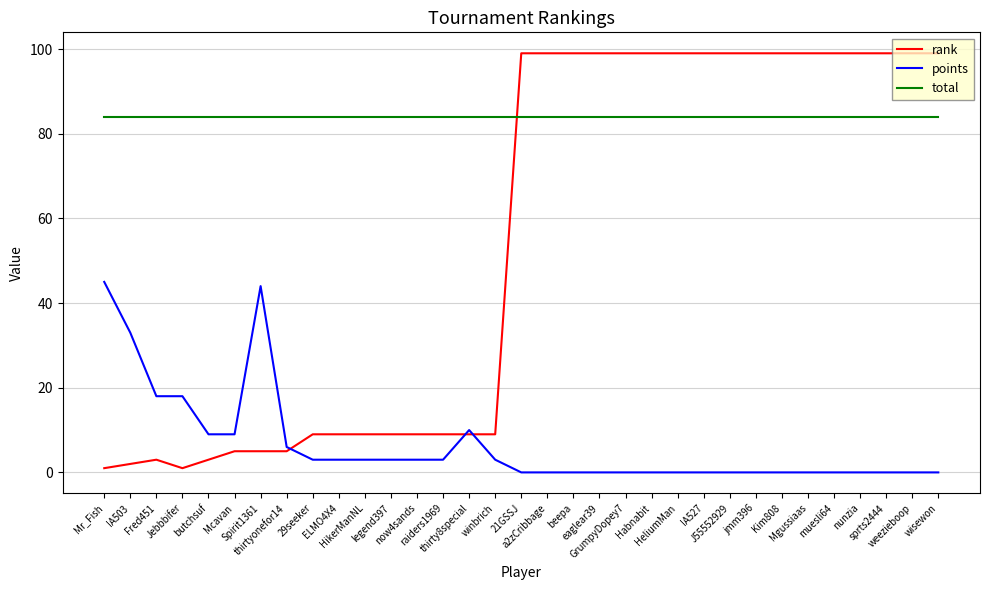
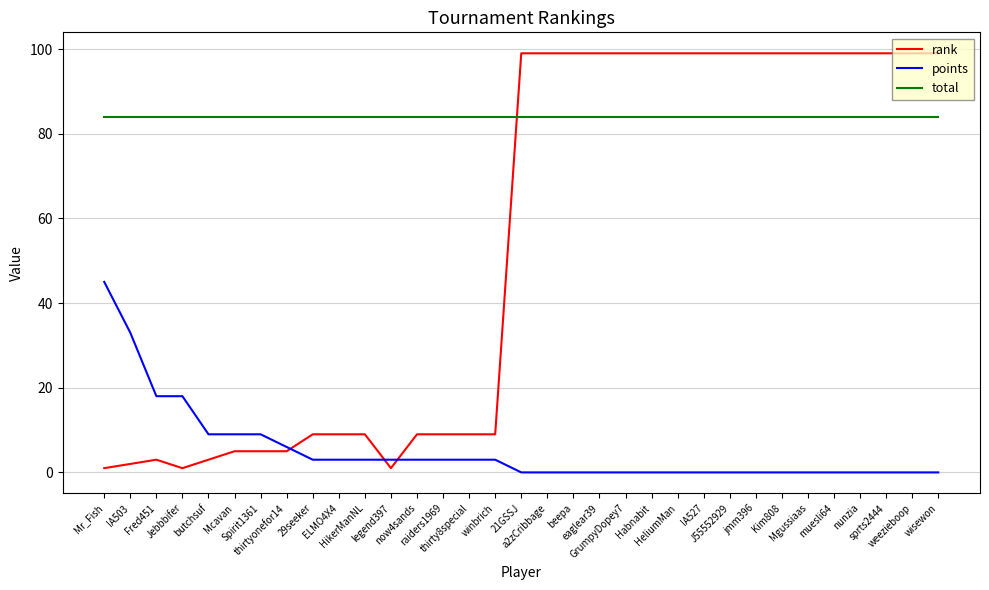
  {
    "rank": {
      "Mr_Fish": 1,
      "IA503": 2,
      "Fred451": 3,
      "Jebbbifer": 1,
      "butchsuf": 3,
      "Mcavan": 5,
      "Spirit1361": 5,
      "thirtyonefor14": 5,
      "29seeker": 9,
      "ELMO4X4": 9,
      "HikerManNL": 9,
-     "legend397": 9,
+     "legend397": 1,
      "now4sands": 9,
      "raiders1969": 9,
      "thirty8special": 9,
      "winbrich": 9,
      "21GSSJ": 99,
      "a2zCribbage": 99,
      "beepa": 99,
      "eaglear39": 99,
      "GrumpyDopey7": 99,
      "Habnabit": 99,
      "HeliumMan": 99,
      "IA527": 99,
      "J55552929": 99,
      "jmm396": 99,
      "Kim808": 99,
      "Mgussiaas": 99,
      "muesli64": 99,
      "nunzia": 99,
      "sprts2444": 99
    },
    "points": {
      "Mr_Fish": 45,
      "IA503": 33,
      "Fred451": 18,
      "Jebbbifer": 18,
      "butchsuf": 9,
      "Mcavan": 9,
-     "Spirit1361": 44,
+     "Spirit1361": 9,
      "thirtyonefor14": 6,
      "29seeker": 3,
      "ELMO4X4": 3,
      "HikerManNL": 3,
      "legend397": 3,
      "now4sands": 3,
      "raiders1969": 3,
-     "thirty8special": 10,
+     "thirty8special": 3,
      "winbrich": 3,
      "21GSSJ": 0,
      "a2zCribbage": 0,
      "beepa": 0,
      "eaglear39": 0,
      "GrumpyDopey7": 0,
      "Habnabit": 0,
      "HeliumMan": 0,
      "IA527": 0,
      "J55552929": 0,
      "jmm396": 0,
      "Kim808": 0,
      "Mgussiaas": 0,
      "muesli64": 0,
      "nunzia": 0,
      "sprts2444": 0,
      "weezieboop": 0,
      "wisewon": 0
    },
    "total": {
      "Mr_Fish": 84,
      "IA503": 84,
      "Fred451": 84,
      "Jebbbifer": 84,
      "butchsuf": 84,
      "Mcavan": 84,
      "Spirit1361": 84,
      "thirtyonefor14": 84,
      "29seeker": 84,
      "ELMO4X4": 84,
      "HikerManNL": 84,
      "legend397": 84,
      "now4sands": 84,
      "raiders1969": 84,
      "thirty8special": 84,
      "winbrich": 84,
      "21GSSJ": 84,
      "a2zCribbage": 84,
      "beepa": 84,
      "eaglear39": 84,
      "GrumpyDopey7": 84,
      "Habnabit": 84,
      "HeliumMan": 84,
      "IA527": 84,
      "J55552929": 84,
      "jmm396": 84,
      "Kim808": 84,
      "Mgussiaas": 84,
      "muesli64": 84,
      "nunzia": 84,
      "sprts2444": 84,
      "weezieboop": 84,
      "wisewon": 84
    }
  }
